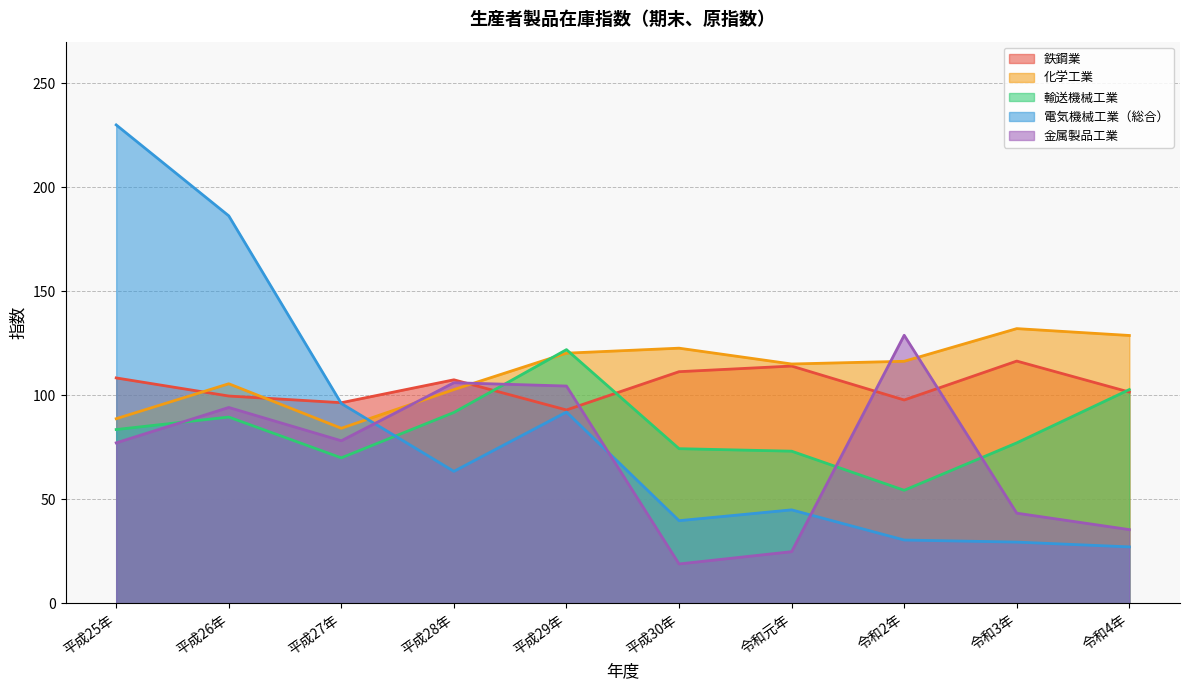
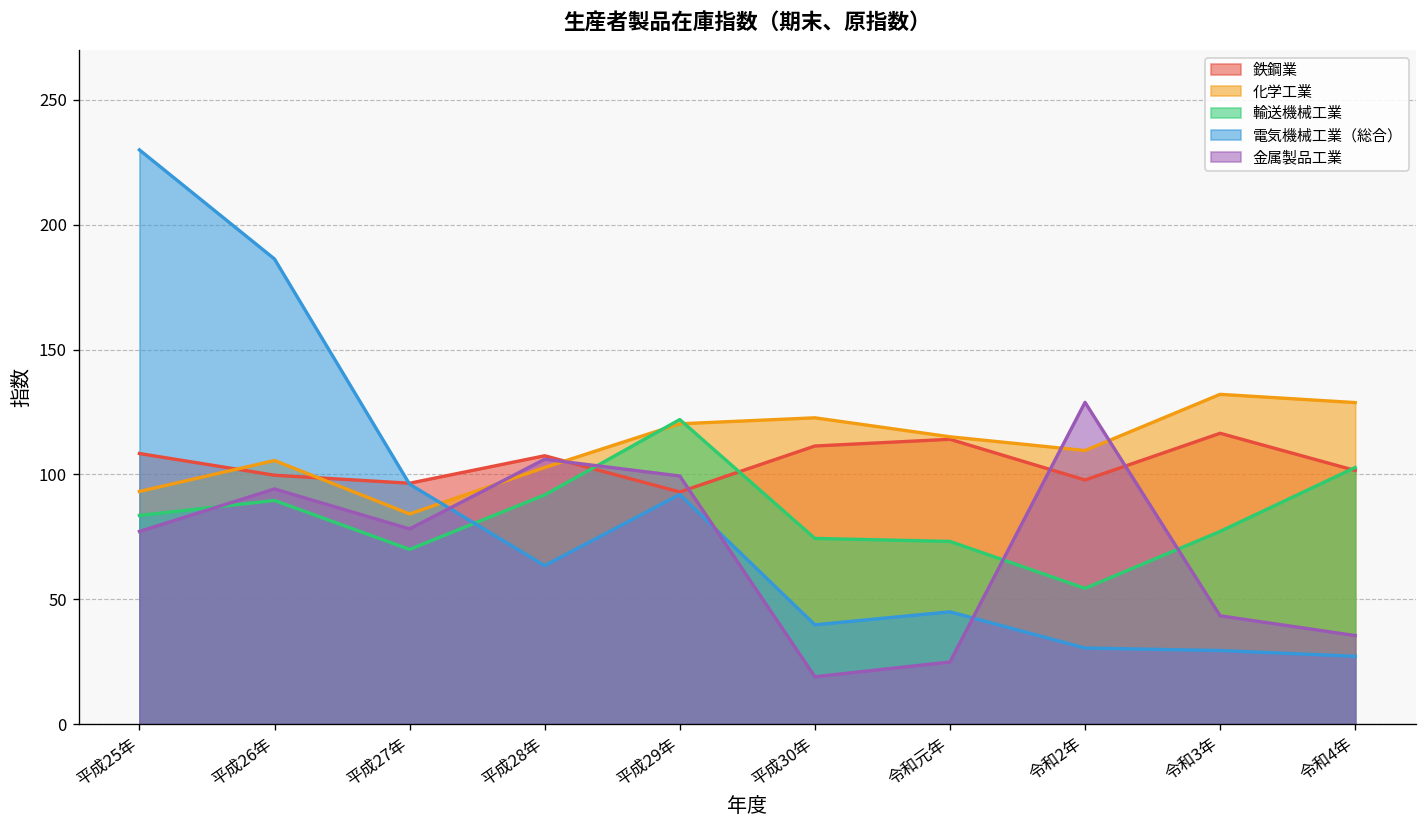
  {
    "鉄鋼業": {
      "平成25年": 108,
      "平成26年": 100,
      "平成28年": 108,
      "平成30年": 111,
      "令和2年": 98,
      "令和3年": 117
    },
    "化学工業": {
-     "平成25年": 89,
+     "平成25年": 93,
      "平成26年": 106,
      "平成27年": 84,
      "平成28年": 103,
      "平成29年": 120,
      "平成30年": 123,
-     "令和2年": 116,
+     "令和2年": 110,
      "令和3年": 132,
      "令和4年": 129
    },
    "輸送機械工業": {
      "平成25年": 84,
      "平成26年": 90,
      "平成27年": 70,
      "平成28年": 92,
      "平成29年": 122,
      "平成30年": 74,
      "令和元年": 73,
      "令和2年": 54,
      "令和3年": 77
    },
    "電気機械工業（総合）": {
      "平成25年": 230,
      "平成26年": 186,
      "平成28年": 64,
      "平成30年": 40,
      "令和元年": 45,
      "令和2年": 31,
      "令和3年": 30,
      "令和4年": 27
    },
    "金属製品工業": {
      "平成25年": 77,
      "平成26年": 94,
      "平成27年": 78,
      "平成28年": 106,
-     "平成29年": 105,
+     "平成29年": 99,
      "平成30年": 19,
      "令和元年": 25,
      "令和2年": 129,
      "令和3年": 43,
      "令和4年": 36
    }
  }
